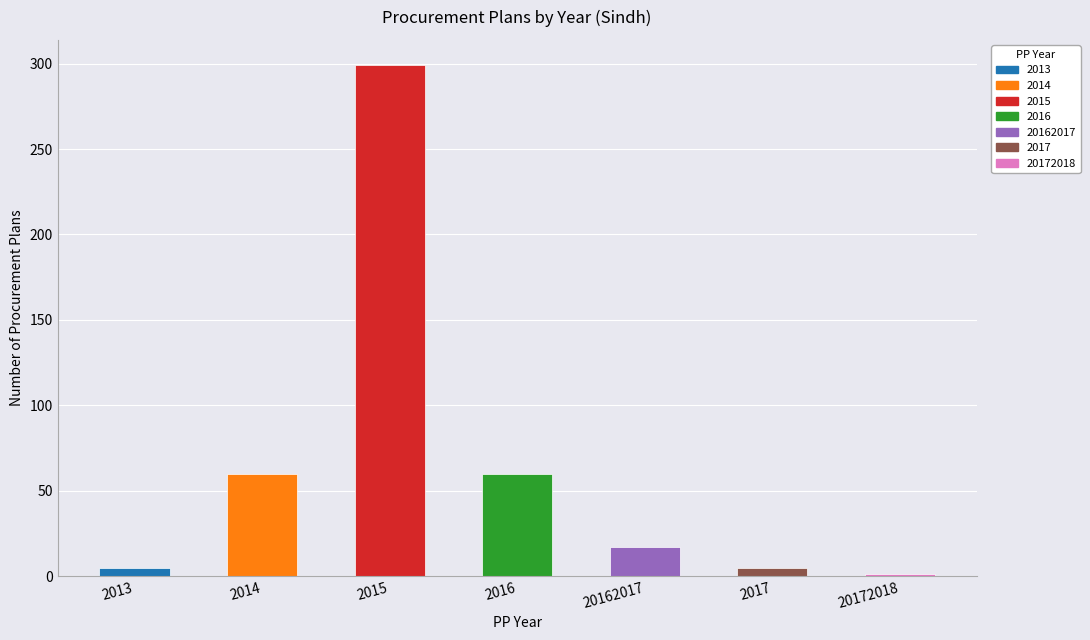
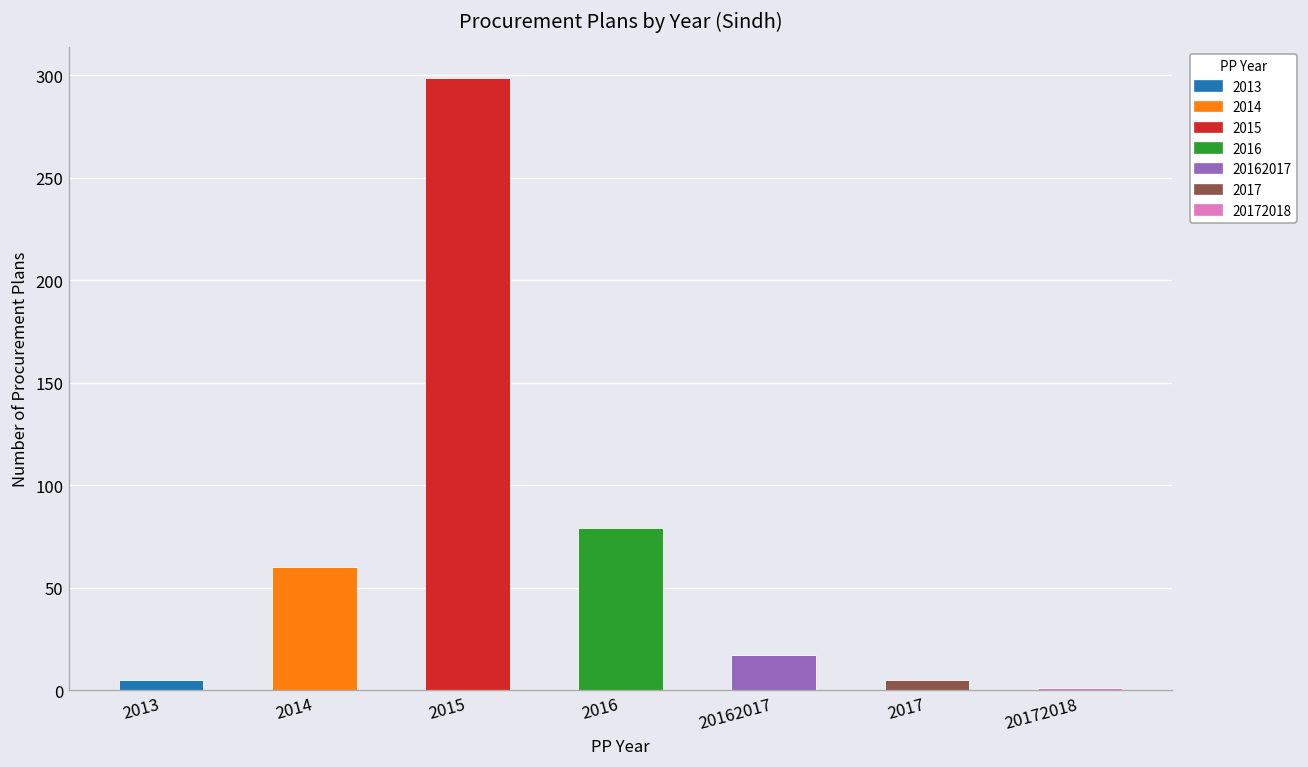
  {
    "2013": 5,
    "2014": 60,
    "2015": 299,
-   "2016": 60,
+   "2016": 79,
    "20162017": 17,
    "2017": 5
  }
